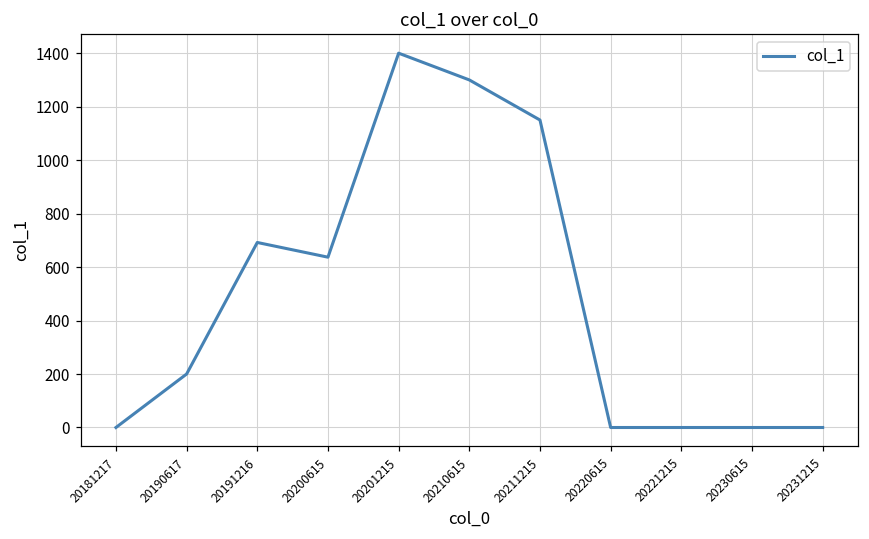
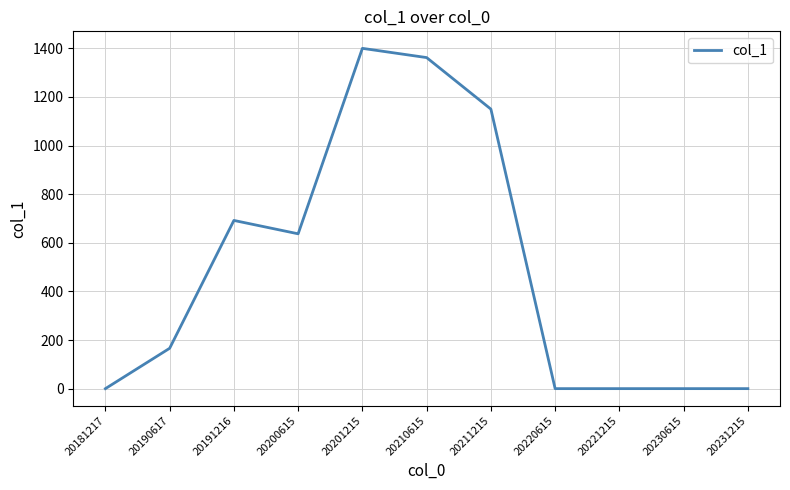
  {
    "20181217": 0,
-   "20190617": 200,
+   "20190617": 170,
    "20191216": 690,
    "20200615": 640,
    "20201215": 1400,
-   "20210615": 1300,
+   "20210615": 1360,
    "20211215": 1150,
    "20220615": 0,
    "20221215": 0,
    "20230615": 0,
    "20231215": 0
  }
